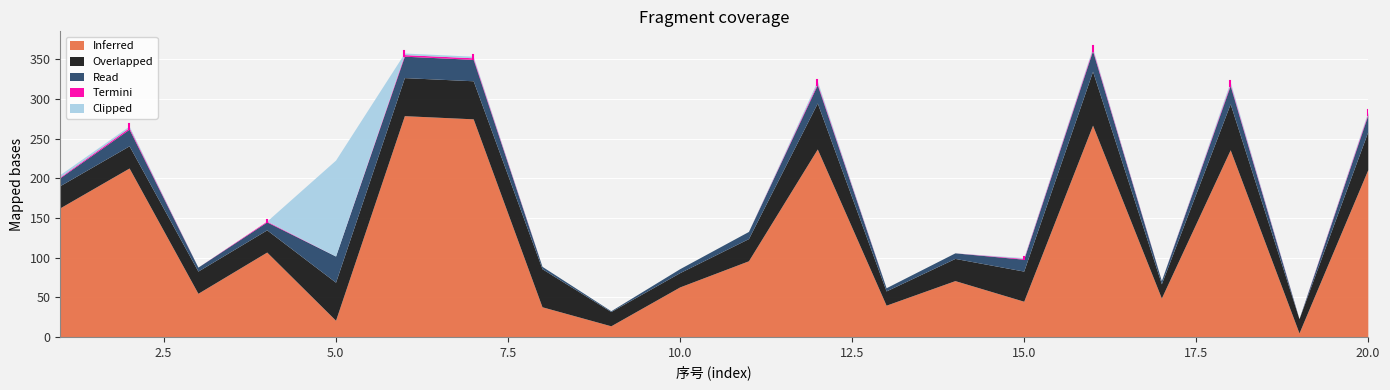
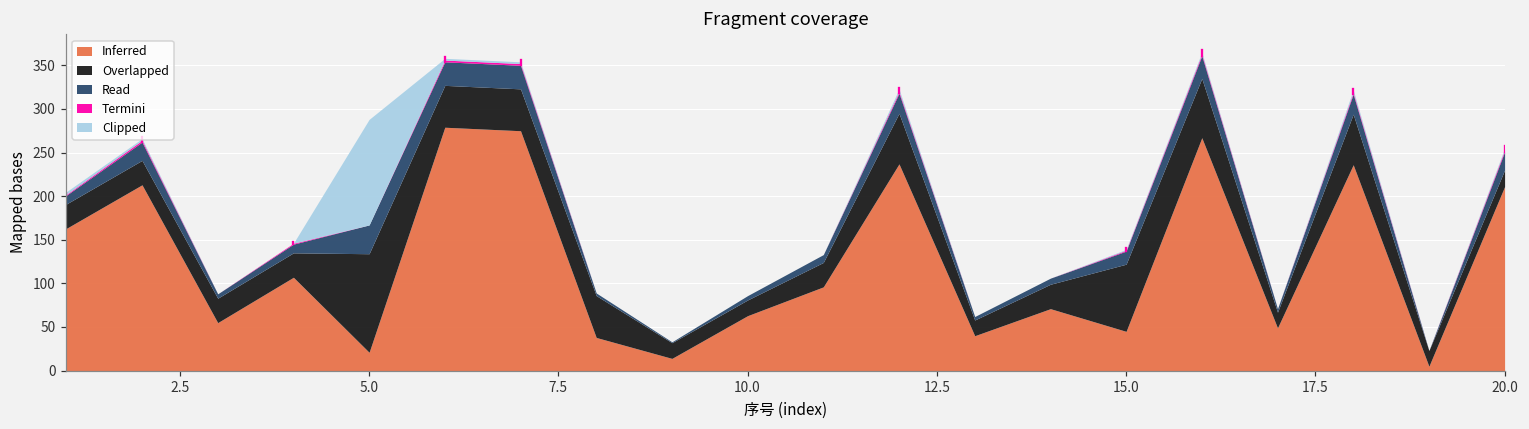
  {
    "Inferred": {
      "5.0": 20,
      "10.0": 60,
      "15.0": 50,
      "20.0": 210
    },
    "Overlapped": {
-     "5.0": 50,
+     "5.0": 110,
      "10.0": 20,
-     "15.0": 40,
-     "20.0": 50
+     "15.0": 80,
+     "20.0": 20
    },
    "Clipped": {
      "5.0": 120
    }
  }
